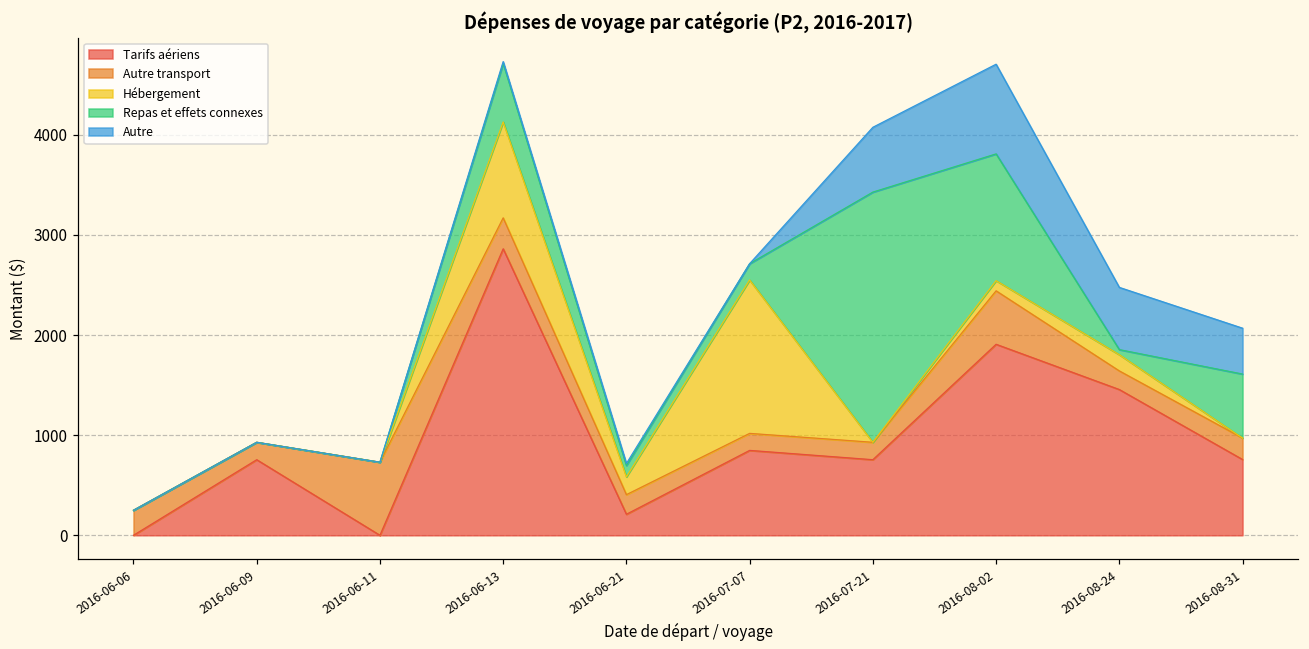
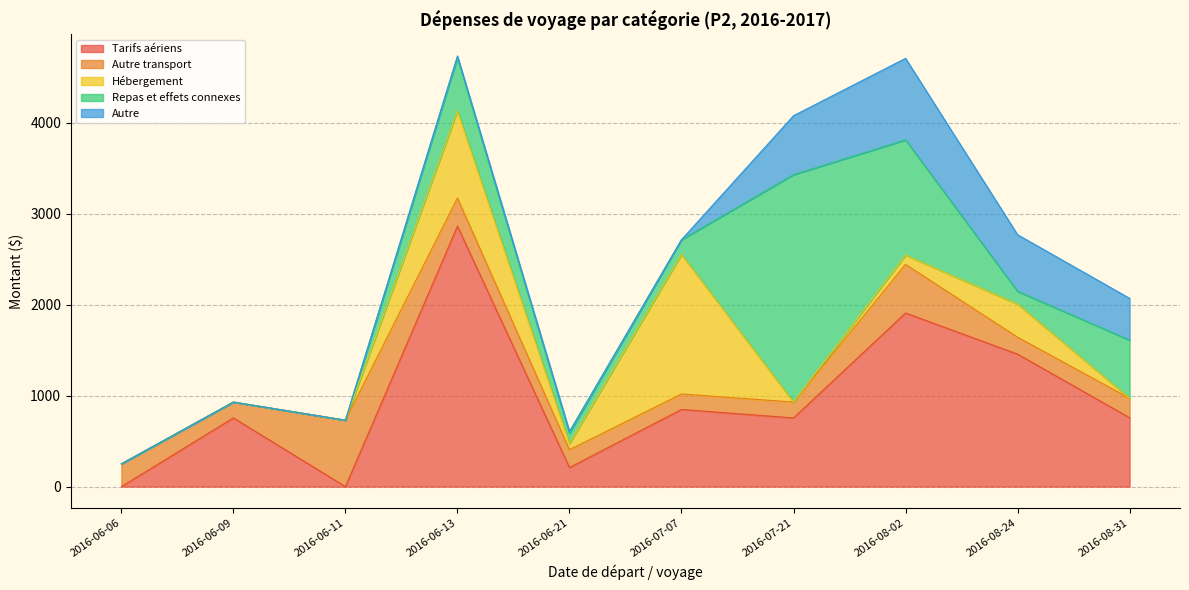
  {
    "Hébergement": {
      "2016-06-13": 1000,
-     "2016-06-21": 200,
+     "2016-06-21": 100,
      "2016-07-07": 1500,
      "2016-08-02": 100,
-     "2016-08-24": 200
+     "2016-08-24": 400
    },
    "Repas et effets connexes": {
      "2016-07-21": 2500,
      "2016-08-02": 1300,
-     "2016-08-24": 50,
+     "2016-08-24": 140,
      "2016-08-31": 600
    },
    "Autre": {
      "2016-07-21": 600,
      "2016-08-02": 900,
      "2016-08-24": 600,
      "2016-08-31": 500
    }
  }
